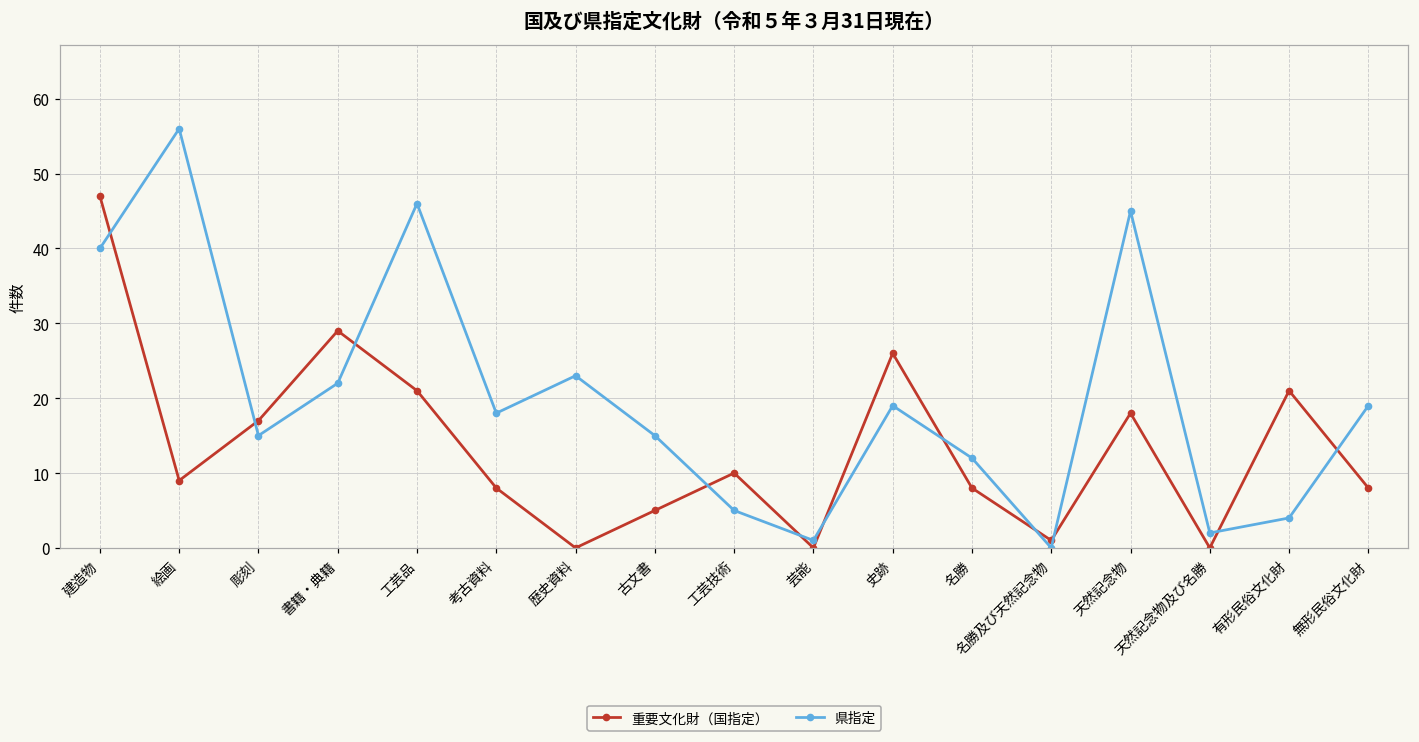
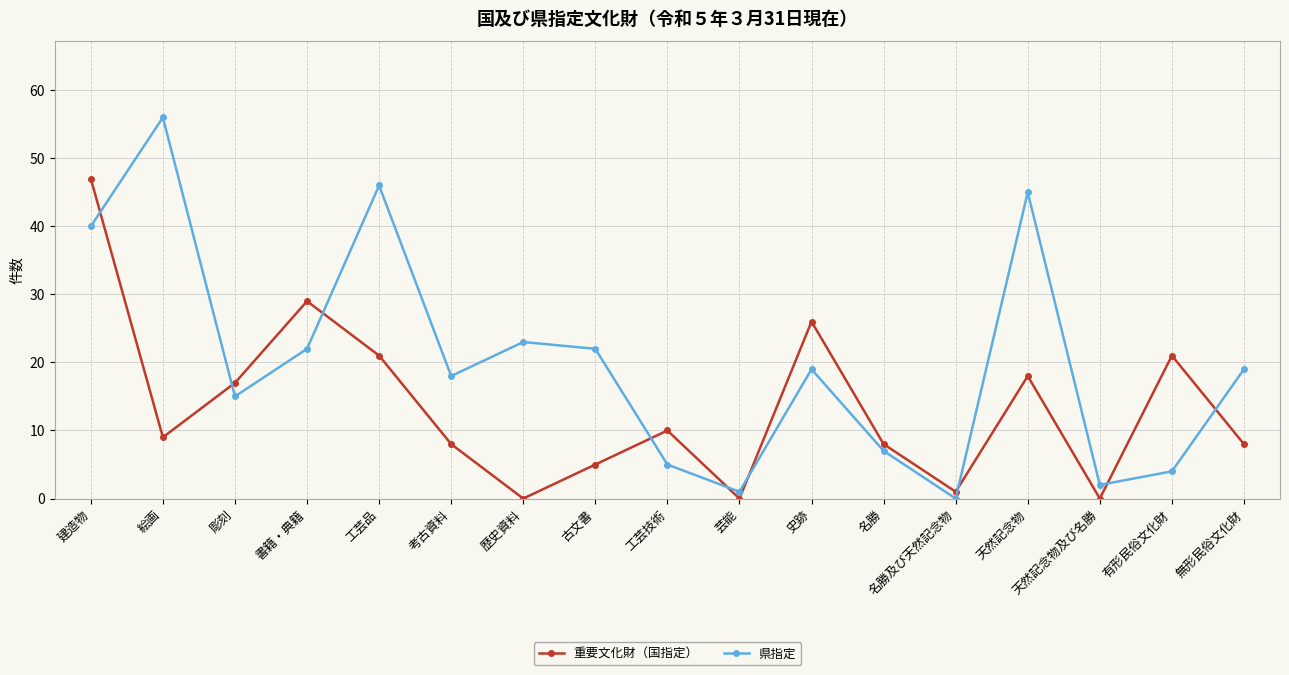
  {
    "重要文化財（国指定）": {
      "建造物": 47,
      "絵画": 9,
      "彫刻": 17,
      "書籍・典籍": 29,
      "工芸品": 21,
      "考古資料": 8,
      "歴史資料": 0,
      "古文書": 5,
      "工芸技術": 10,
      "芸能": 0,
      "史跡": 26,
      "名勝": 8,
      "名勝及び天然記念物": 1,
      "天然記念物": 18,
      "天然記念物及び名勝": 0,
      "有形民俗文化財": 21,
      "無形民俗文化財": 8
    },
    "県指定": {
      "建造物": 40,
      "絵画": 56,
      "彫刻": 15,
      "書籍・典籍": 22,
      "工芸品": 46,
      "考古資料": 18,
      "歴史資料": 23,
-     "古文書": 15,
+     "古文書": 22,
      "工芸技術": 5,
      "芸能": 1,
      "史跡": 19,
-     "名勝": 12,
+     "名勝": 7,
      "名勝及び天然記念物": 0,
      "天然記念物": 45,
      "天然記念物及び名勝": 2,
      "有形民俗文化財": 4,
      "無形民俗文化財": 19
    }
  }
